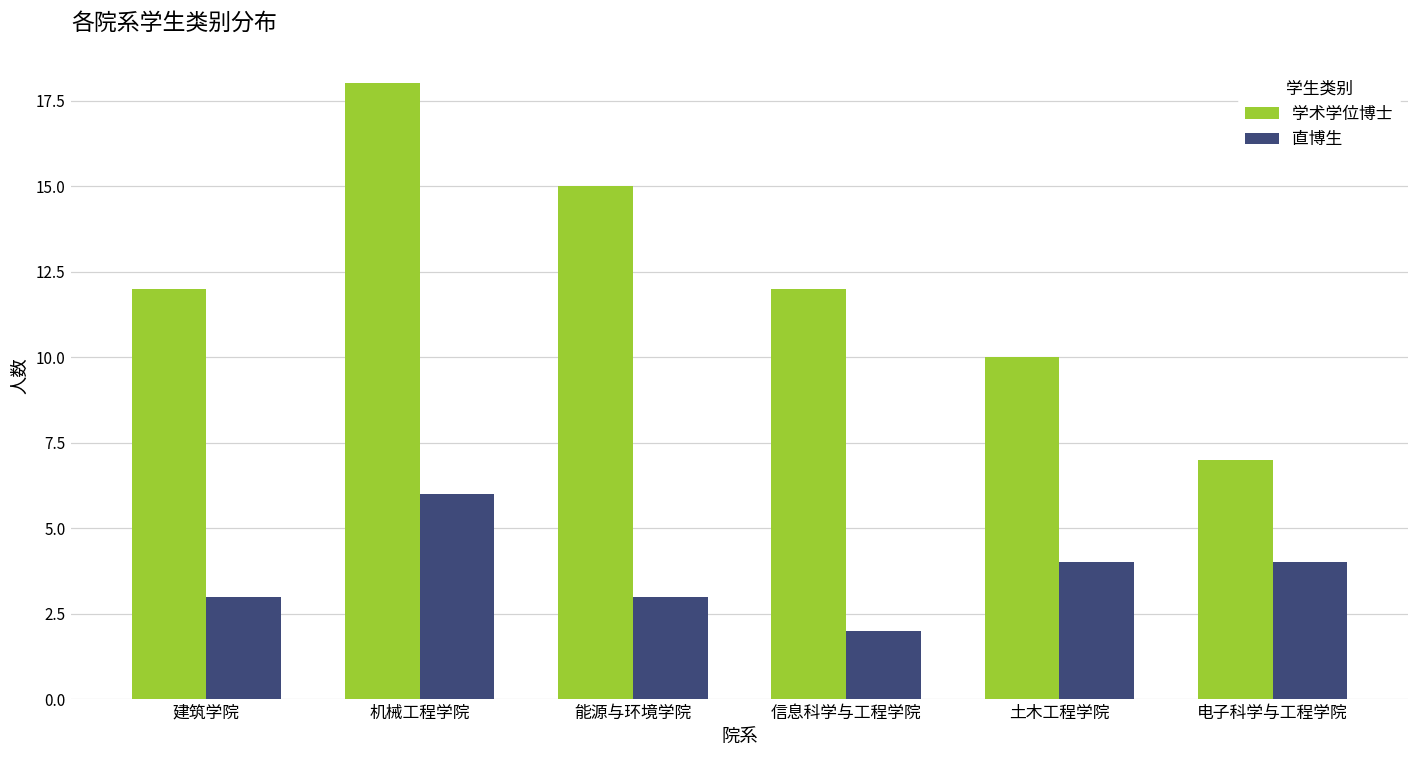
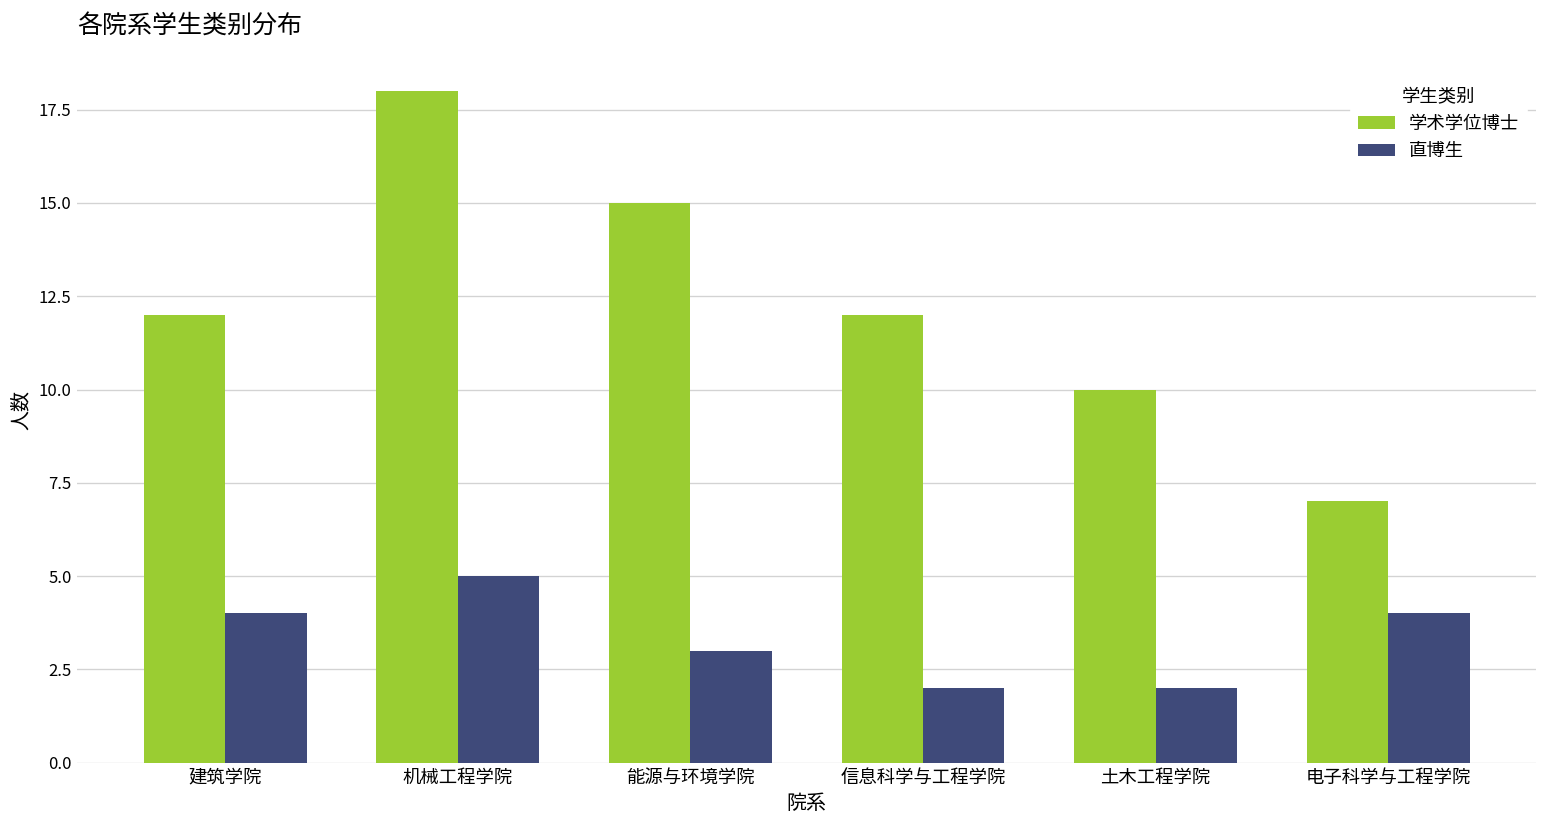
  {
    "学术学位博士": {
      "建筑学院": 12,
      "机械工程学院": 18,
      "能源与环境学院": 15,
      "信息科学与工程学院": 12,
      "土木工程学院": 10,
      "电子科学与工程学院": 7
    },
    "直博生": {
-     "建筑学院": 3,
-     "机械工程学院": 6,
+     "建筑学院": 4,
+     "机械工程学院": 5,
      "能源与环境学院": 3,
      "信息科学与工程学院": 2,
-     "土木工程学院": 4,
+     "土木工程学院": 2,
      "电子科学与工程学院": 4
    }
  }
